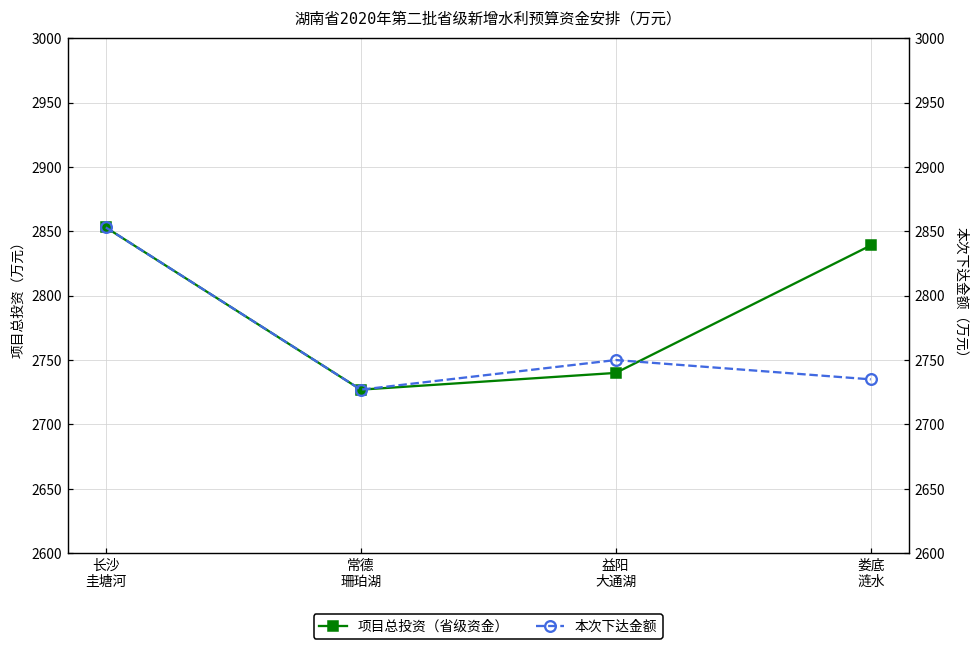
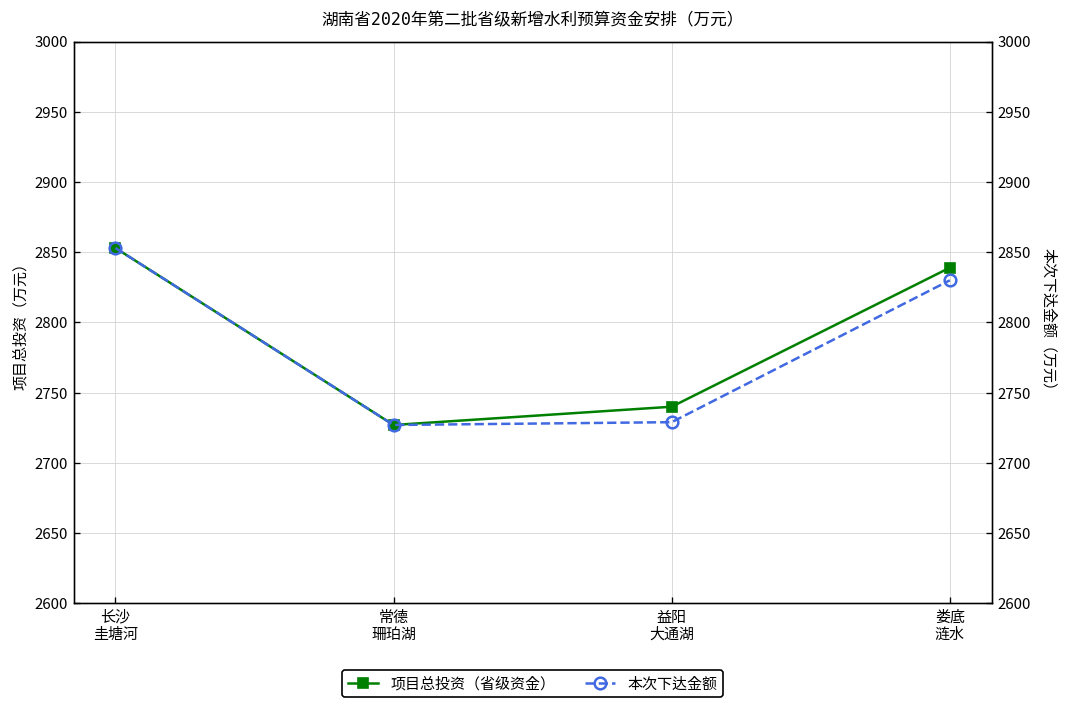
  {
    "项目总投资（省级资金）": {
      "益阳 大通湖": 2740,
      "娄底 涟水": 2839
    },
    "本次下达金额": {
-     "益阳 大通湖": 2750,
-     "娄底 涟水": 2735
+     "益阳 大通湖": 2729,
+     "娄底 涟水": 2830
    }
  }
